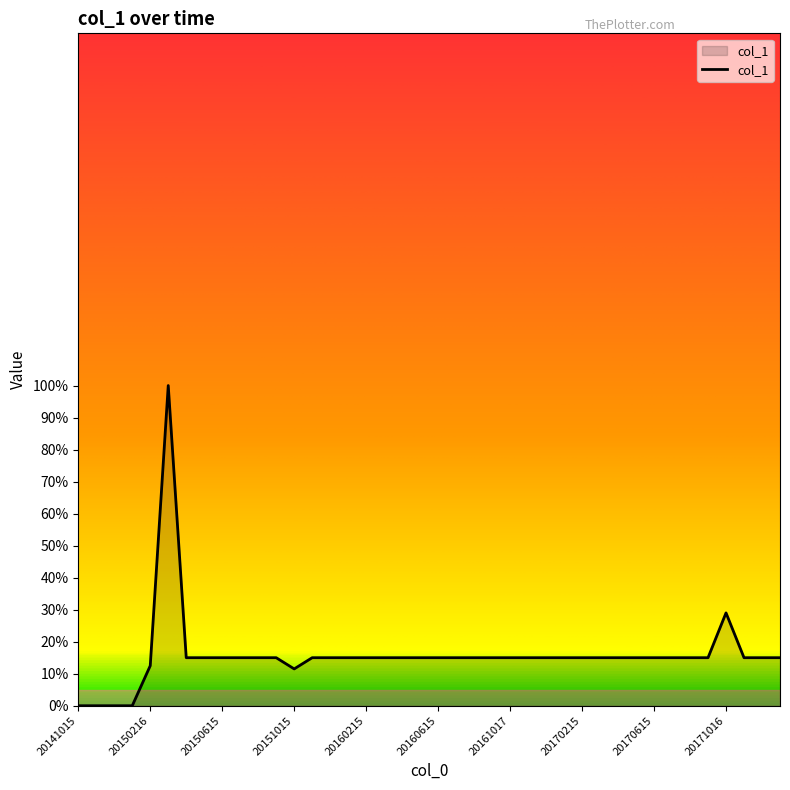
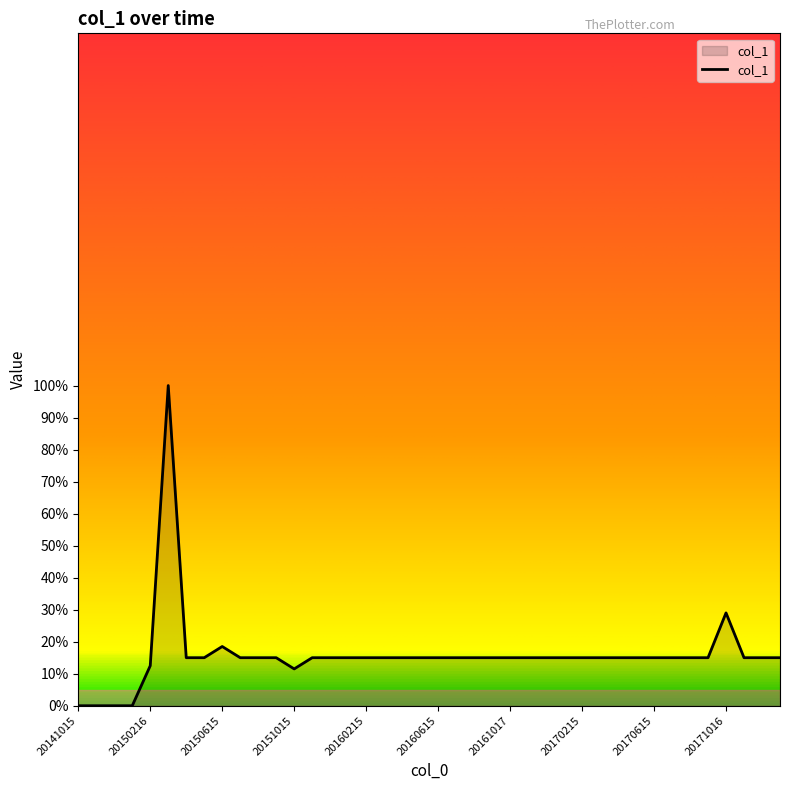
  {
    "20150216": "13%",
-   "20150615": "15%",
+   "20150615": "19%",
    "20151015": "12%",
    "20160215": "15%",
    "20160615": "15%",
    "20161017": "15%",
    "20170215": "15%",
    "20170615": "15%",
    "20171016": "29%"
  }
